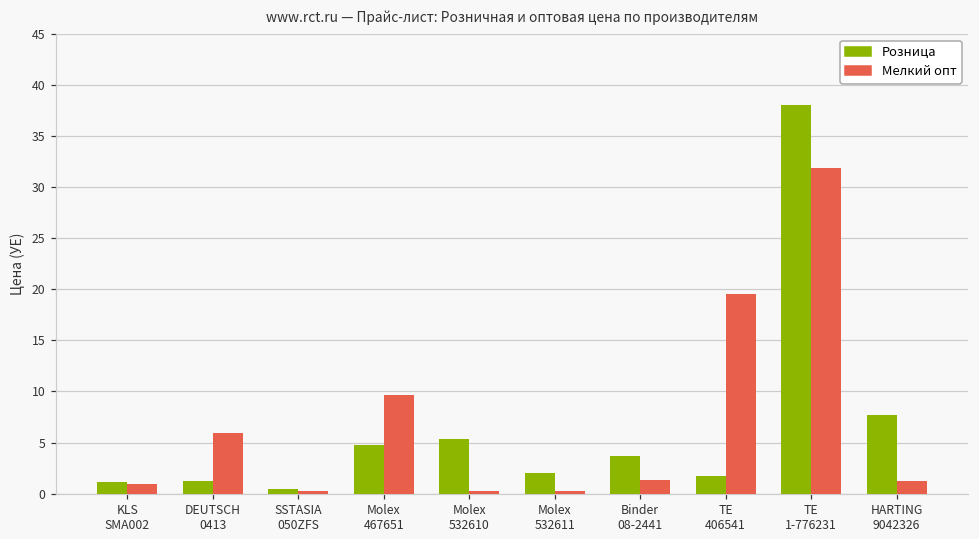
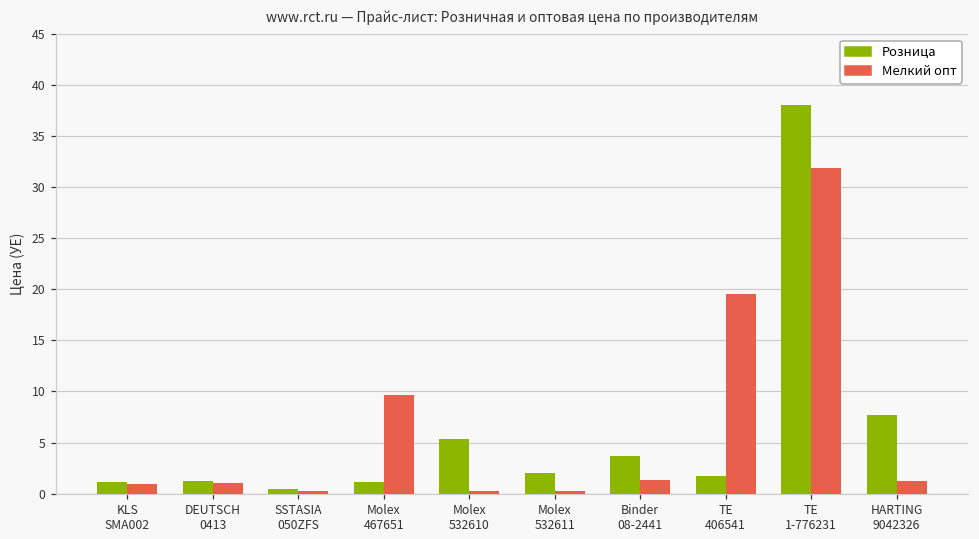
  {
    "Розница": {
      "KLS SMA002": 1,
      "DEUTSCH 0413": 1,
      "SSTASIA 050ZFS": 0,
-     "Molex 467651": 5,
+     "Molex 467651": 1,
      "Molex 532610": 5,
      "Molex 532611": 2,
      "Binder 08-2441": 4,
      "TE 406541": 2,
      "TE 1-776231": 38,
      "HARTING 9042326": 8
    },
    "Мелкий опт": {
      "KLS SMA002": 1,
-     "DEUTSCH 0413": 6,
+     "DEUTSCH 0413": 1,
      "SSTASIA 050ZFS": 0,
      "Molex 467651": 10,
      "Molex 532611": 0,
      "Binder 08-2441": 1,
      "TE 406541": 20,
      "TE 1-776231": 32,
      "HARTING 9042326": 1
    }
  }
